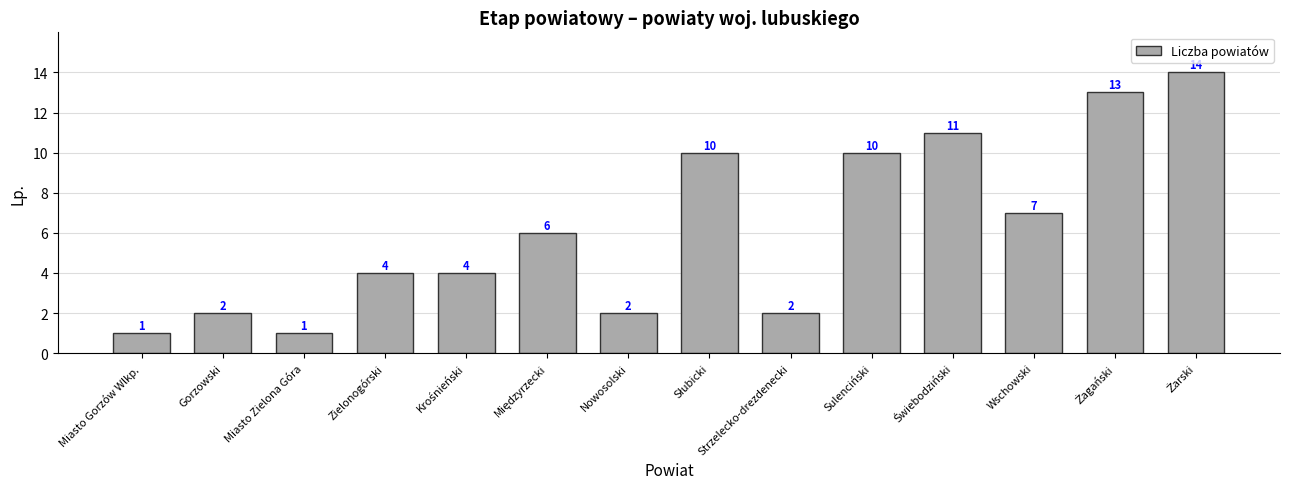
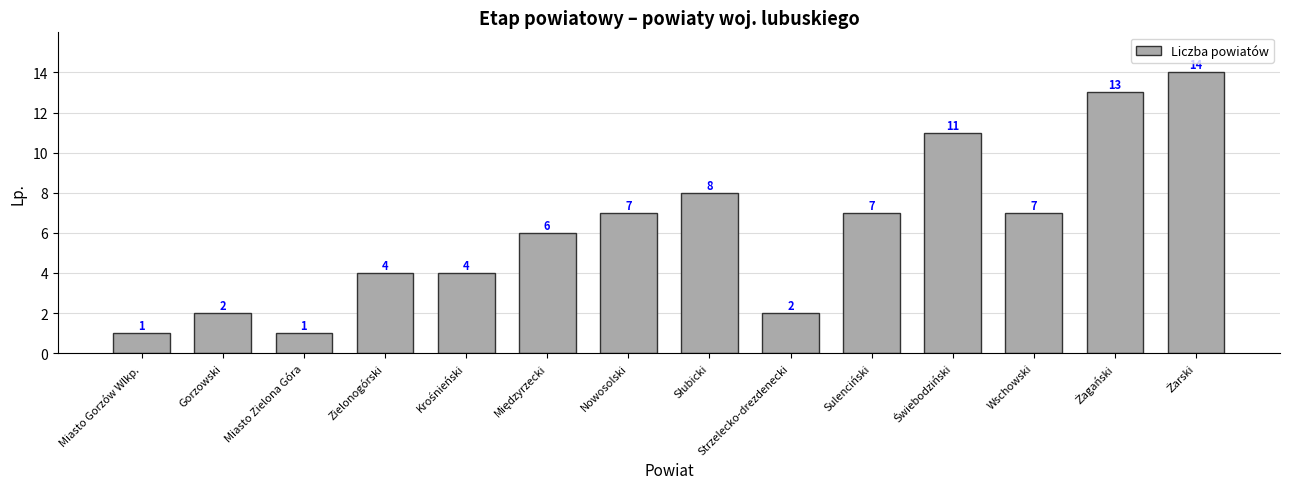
  {
    "Miasto Gorzów Wlkp.": 1,
    "Gorzowski": 2,
    "Miasto Zielona Góra": 1,
    "Zielonogórski": 4,
    "Krośnieński": 4,
    "Międzyrzecki": 6,
-   "Nowosolski": 2,
-   "Słubicki": 10,
+   "Nowosolski": 7,
+   "Słubicki": 8,
    "Strzelecko-drezdenecki": 2,
-   "Sulenciński": 10,
+   "Sulenciński": 7,
    "Świebodziński": 11,
    "Wschowski": 7,
    "Żagański": 13
  }
